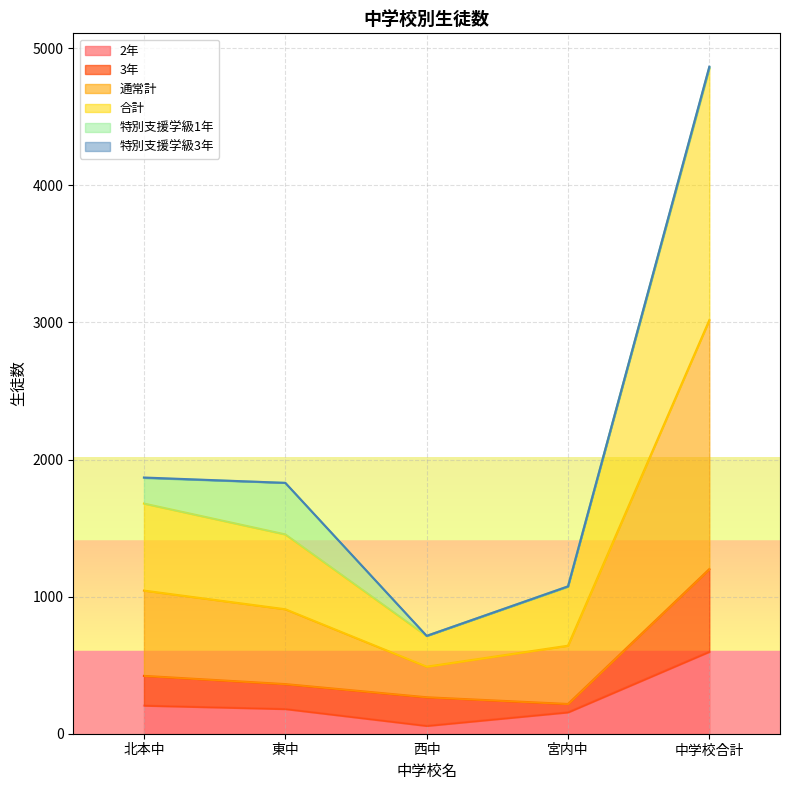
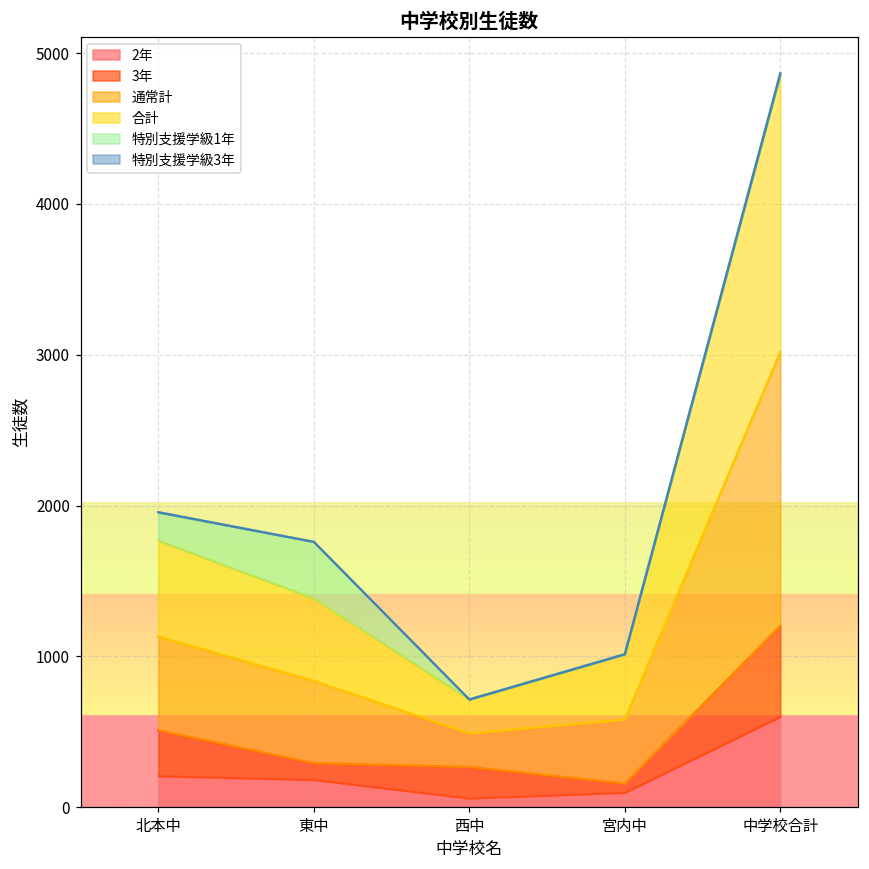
  {
    "2年": {
      "北本中": 210,
      "東中": 180,
      "西中": 60,
-     "宮内中": 160,
+     "宮内中": 100,
      "中学校合計": 600
    },
    "3年": {
-     "北本中": 220,
-     "東中": 180,
+     "北本中": 300,
+     "東中": 110,
      "西中": 210,
      "宮内中": 60,
      "中学校合計": 600
    },
    "特別支援学級3年": {
      "北本中": 190
    }
  }
